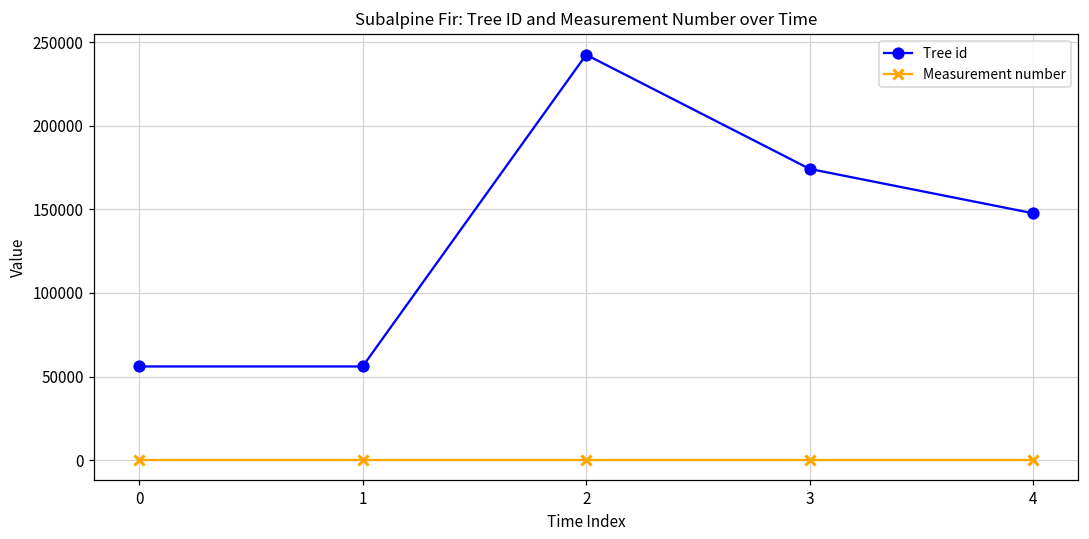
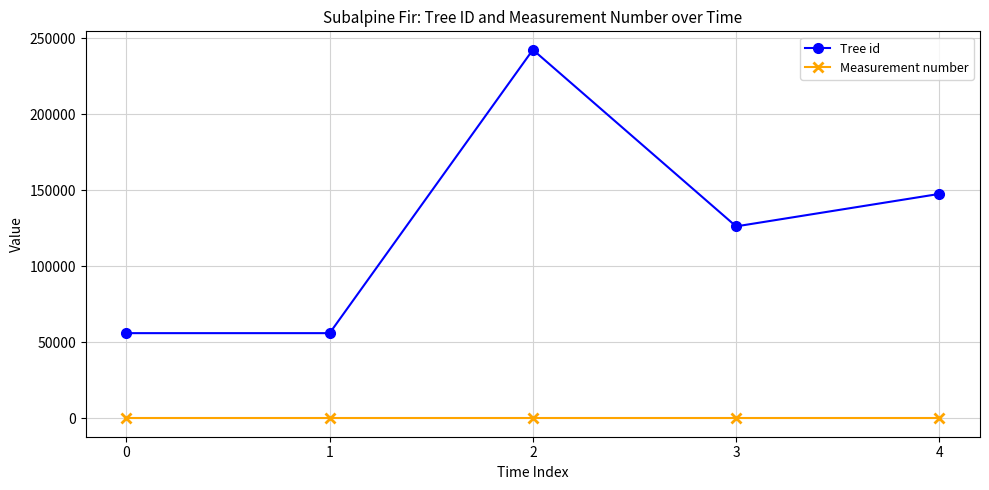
  {
    "Tree id": {
      "0": 56000,
      "1": 56000,
      "2": 243000,
-     "3": 174000,
+     "3": 126000,
      "4": 148000
    },
    "Measurement number": {
      "0": 0,
      "1": 0,
      "2": 0,
      "3": 0,
      "4": 0
    }
  }
